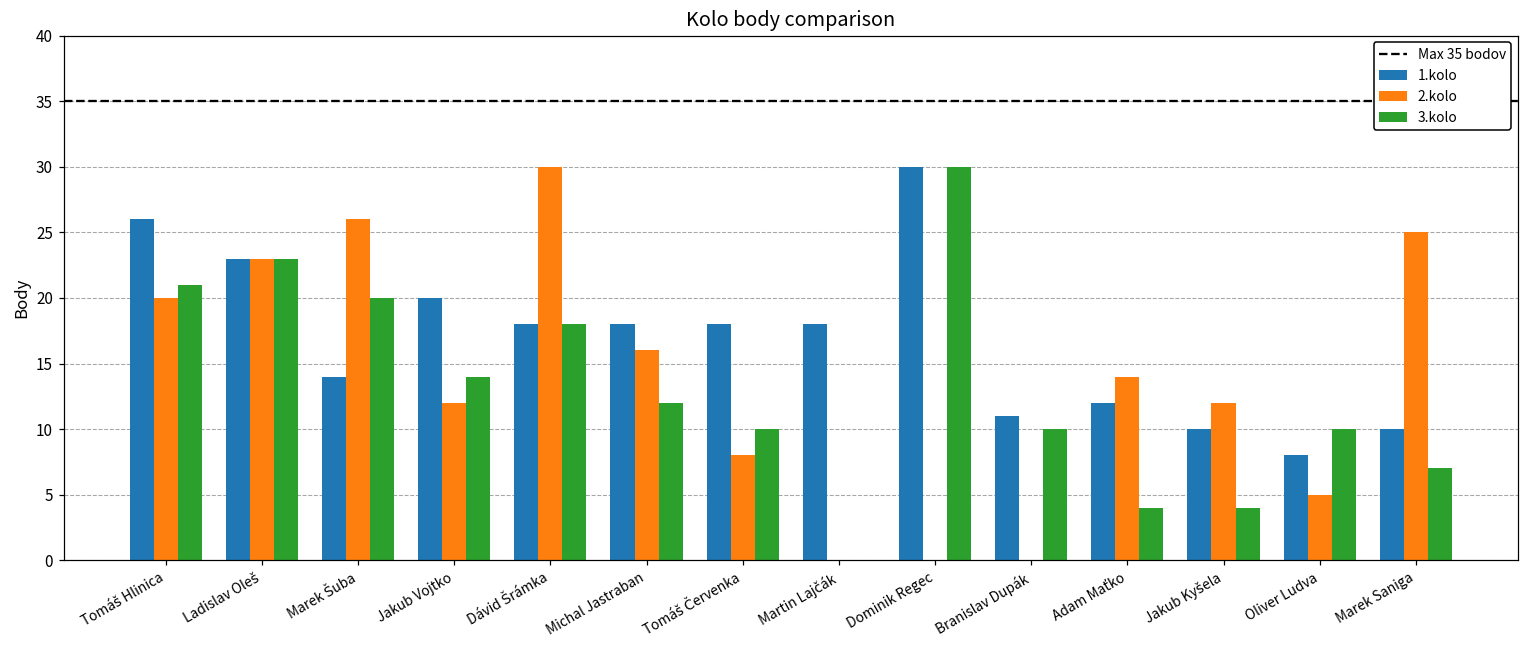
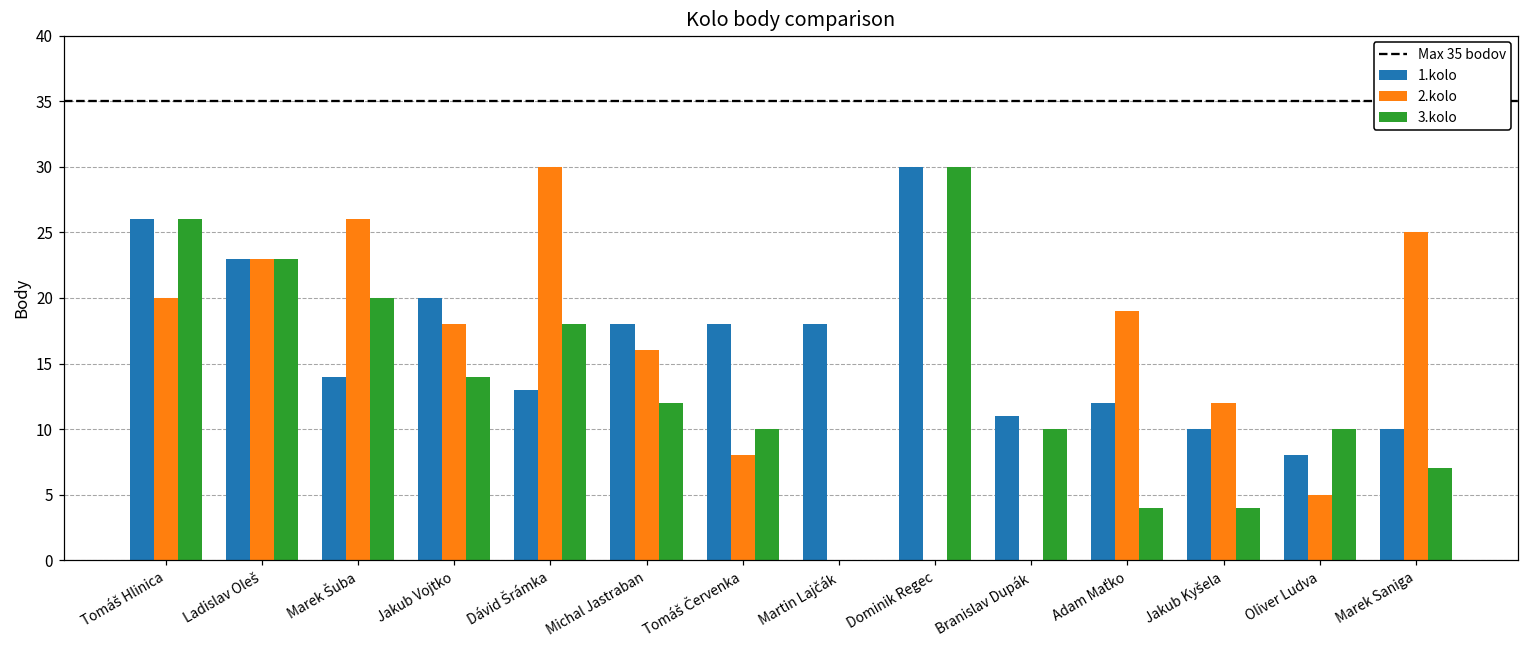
  {
    "1.kolo": {
      "Tomáš Hlinica": 26,
      "Ladislav Oleš": 23,
      "Marek Šuba": 14,
      "Jakub Vojtko": 20,
-     "Dávid Šrámka": 18,
+     "Dávid Šrámka": 13,
      "Michal Jastraban": 18,
      "Tomáš Červenka": 18,
      "Martin Lajčák": 18,
      "Dominik Regec": 30,
      "Branislav Dupák": 11,
      "Adam Maťko": 12,
      "Jakub Kyšela": 10,
      "Oliver Ludva": 8,
      "Marek Saniga": 10
    },
    "2.kolo": {
      "Tomáš Hlinica": 20,
      "Ladislav Oleš": 23,
      "Marek Šuba": 26,
-     "Jakub Vojtko": 12,
+     "Jakub Vojtko": 18,
      "Dávid Šrámka": 30,
      "Michal Jastraban": 16,
      "Tomáš Červenka": 8,
      "Martin Lajčák": 0,
      "Dominik Regec": 0,
      "Branislav Dupák": 0,
-     "Adam Maťko": 14,
+     "Adam Maťko": 19,
      "Jakub Kyšela": 12,
      "Oliver Ludva": 5,
      "Marek Saniga": 25
    },
    "3.kolo": {
-     "Tomáš Hlinica": 21,
+     "Tomáš Hlinica": 26,
      "Ladislav Oleš": 23,
      "Marek Šuba": 20,
      "Jakub Vojtko": 14,
      "Dávid Šrámka": 18,
      "Michal Jastraban": 12,
      "Tomáš Červenka": 10,
      "Martin Lajčák": 0,
      "Dominik Regec": 30,
      "Branislav Dupák": 10,
      "Adam Maťko": 4,
      "Jakub Kyšela": 4,
      "Oliver Ludva": 10,
      "Marek Saniga": 7
    }
  }
